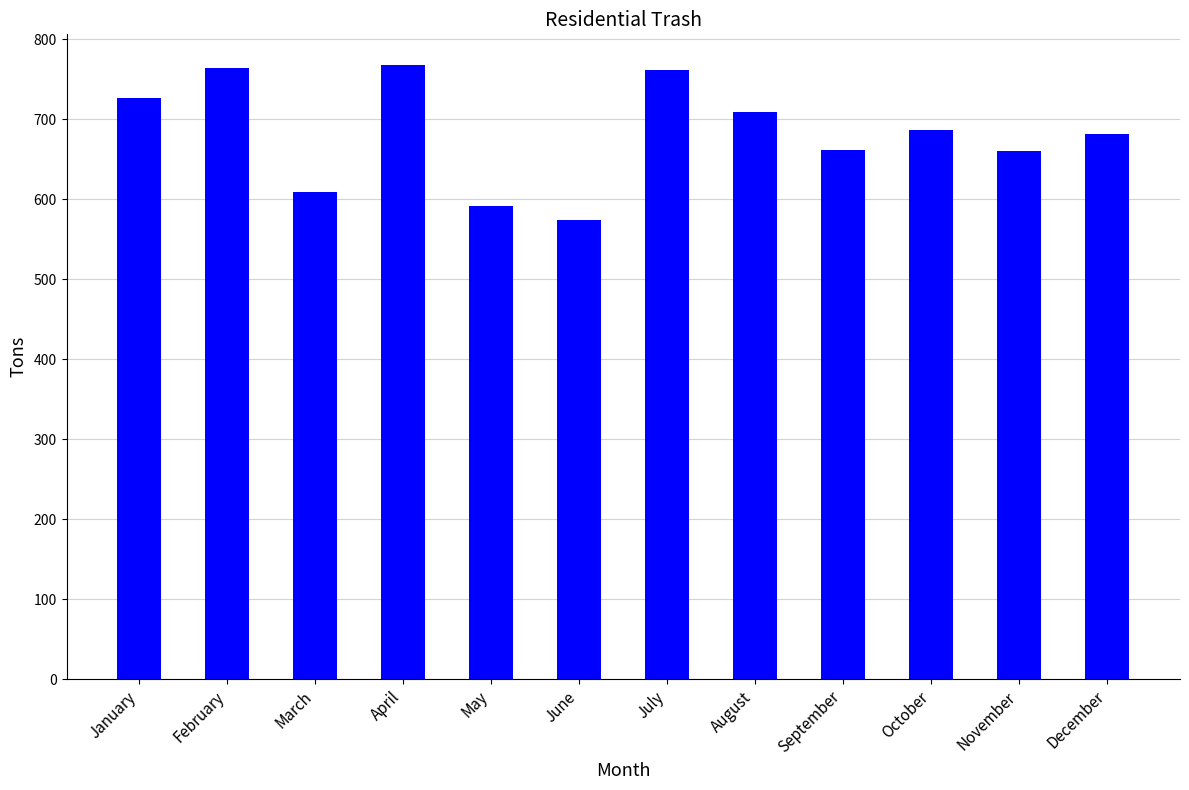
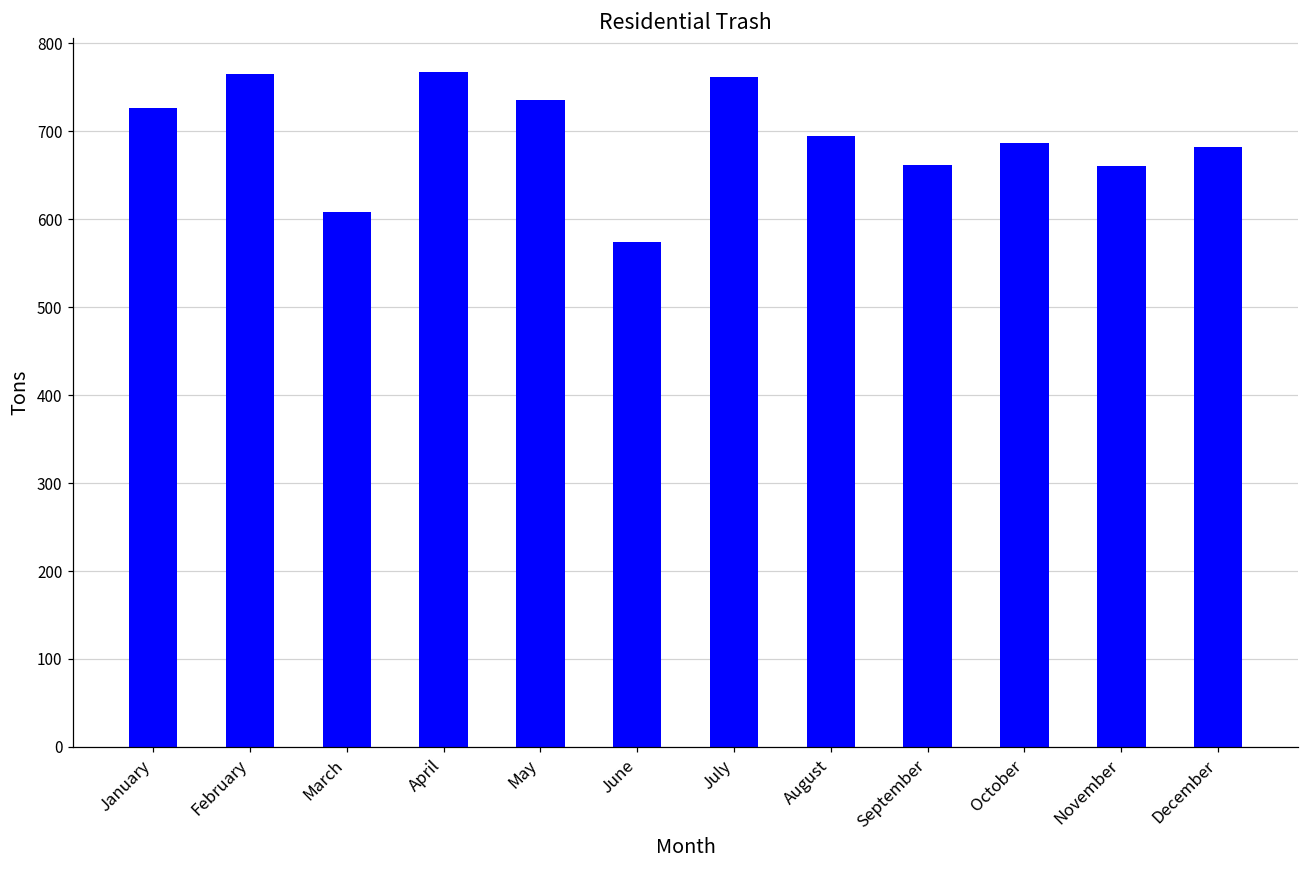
  {
    "January": 730,
    "February": 760,
    "March": 610,
    "April": 770,
-   "May": 590,
+   "May": 740,
    "June": 570,
    "July": 760,
-   "August": 710,
+   "August": 690,
    "September": 660,
    "October": 690,
    "November": 660,
    "December": 680
  }
